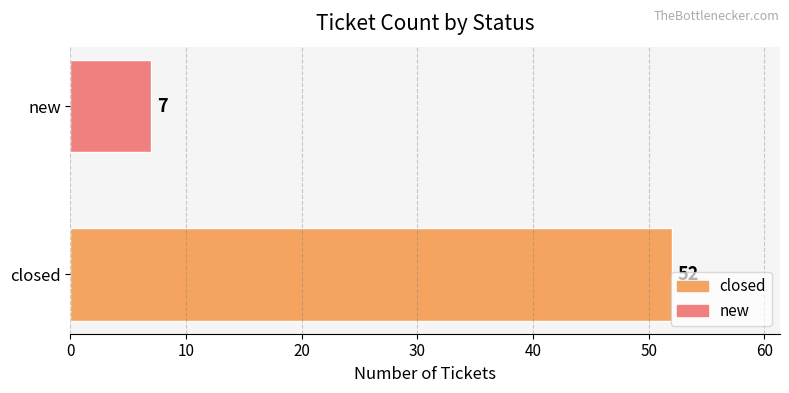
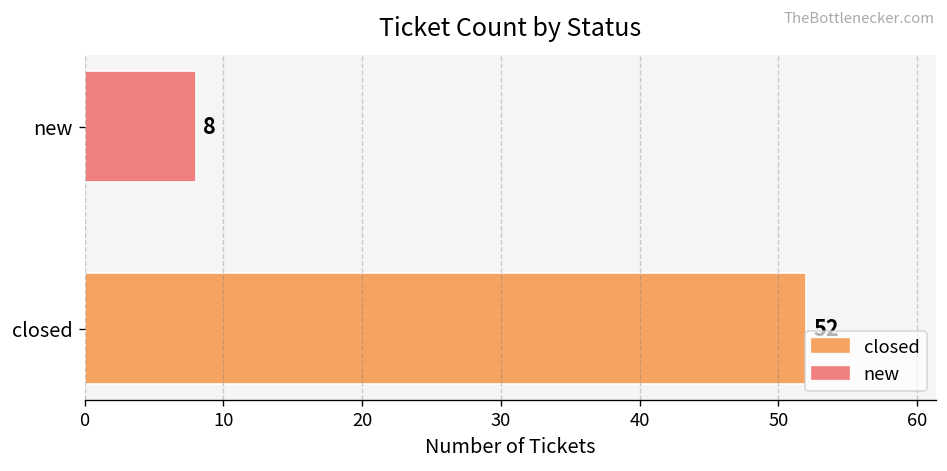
  {
-   "new": 7
+   "new": 8
  }
